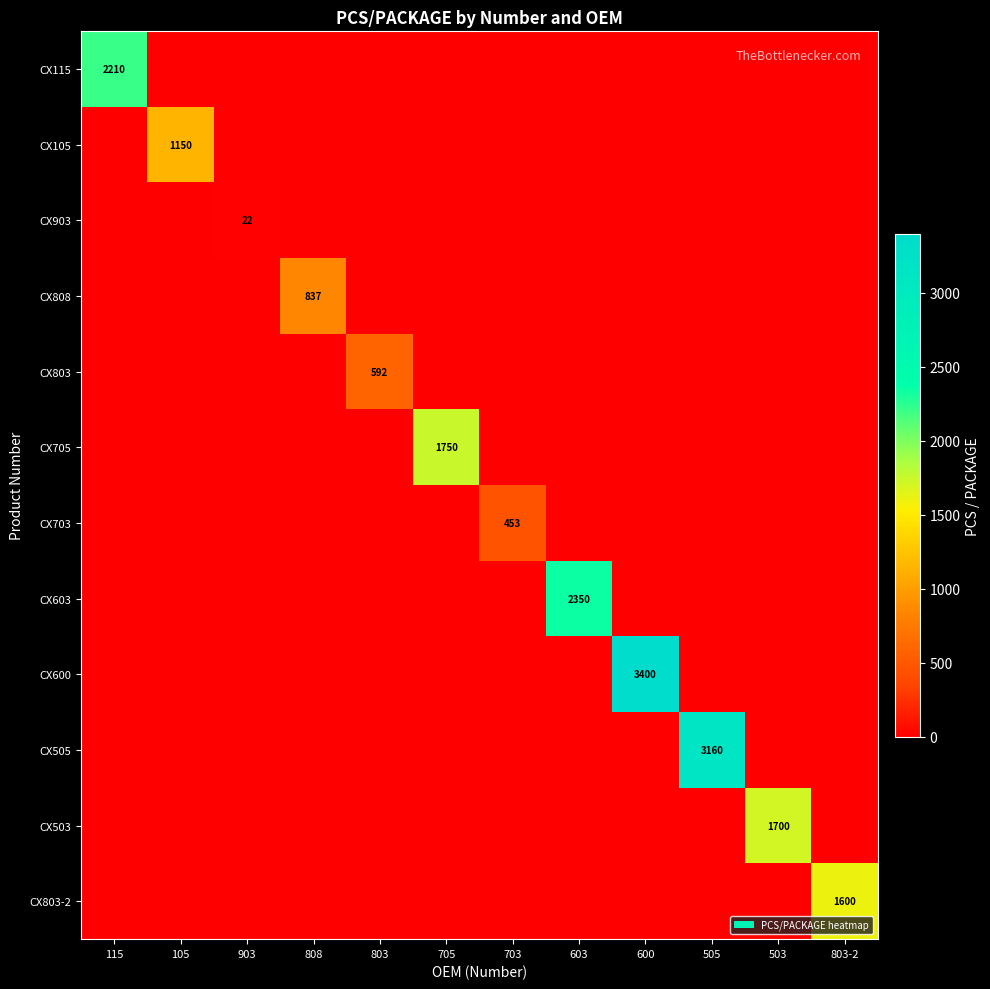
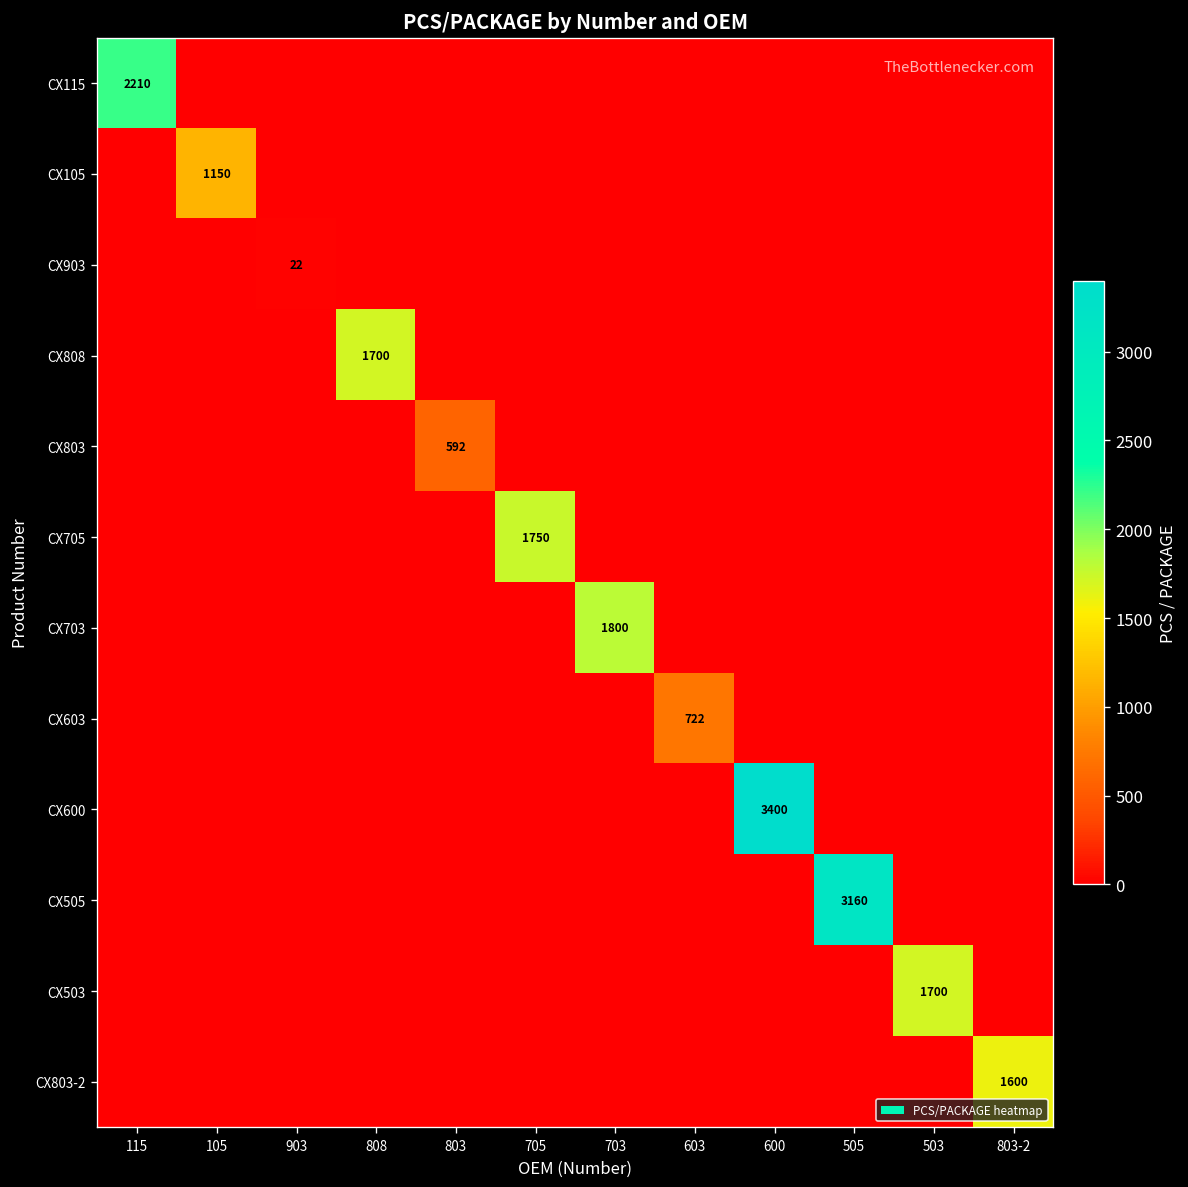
  {
    "CX115": {
      "115": 2210
    },
    "CX105": {
      "105": 1150
    },
    "CX903": {
      "903": 22
    },
    "CX808": {
-     "808": 837
+     "808": 1700
    },
    "CX803": {
      "803": 592
    },
    "CX705": {
      "705": 1750
    },
    "CX703": {
-     "703": 453
+     "703": 1800
    },
    "CX603": {
-     "603": 2350
+     "603": 722
    },
    "CX600": {
      "600": 3400
    },
    "CX505": {
      "505": 3160
    },
    "CX503": {
      "503": 1700
    },
    "CX803-2": {
      "803-2": 1600
    }
  }
